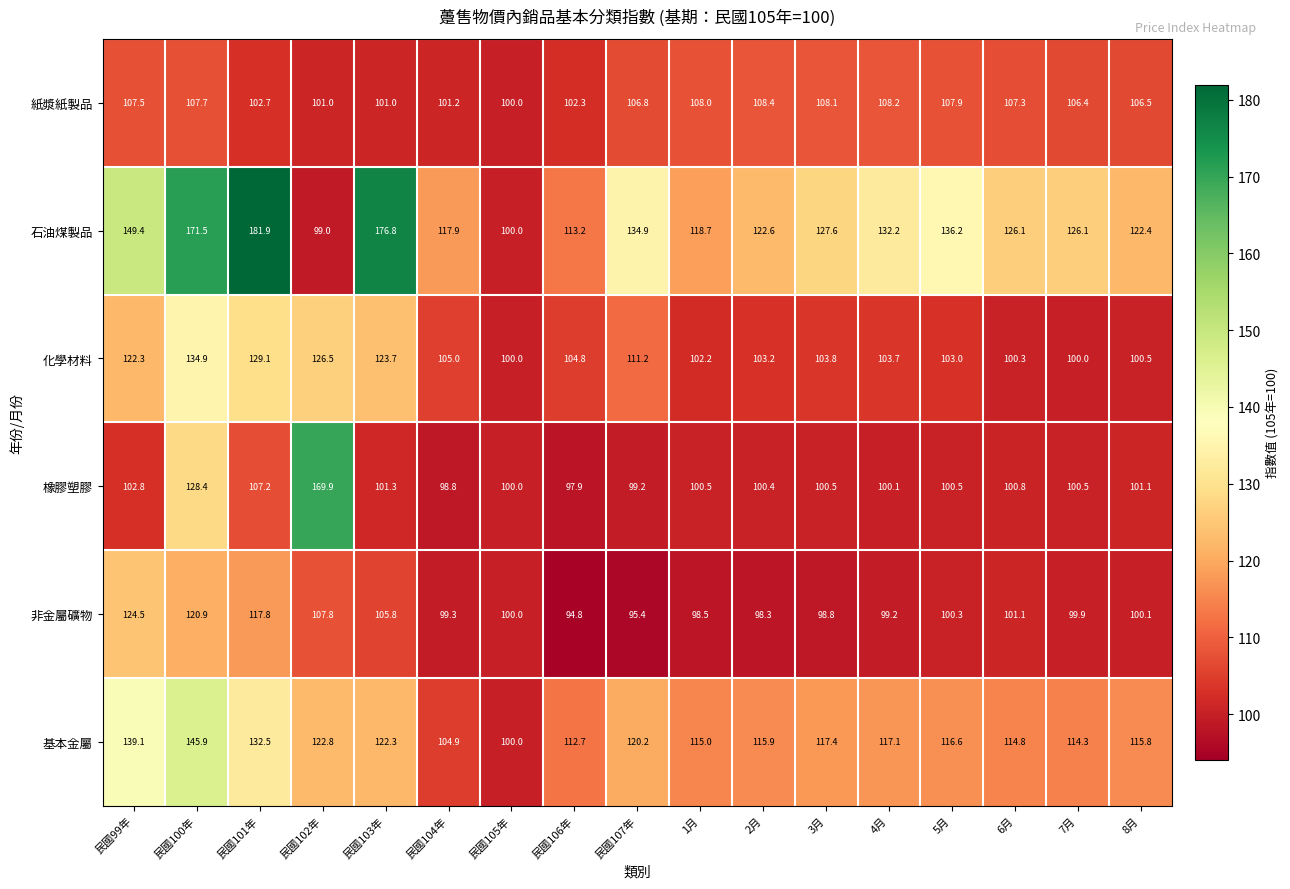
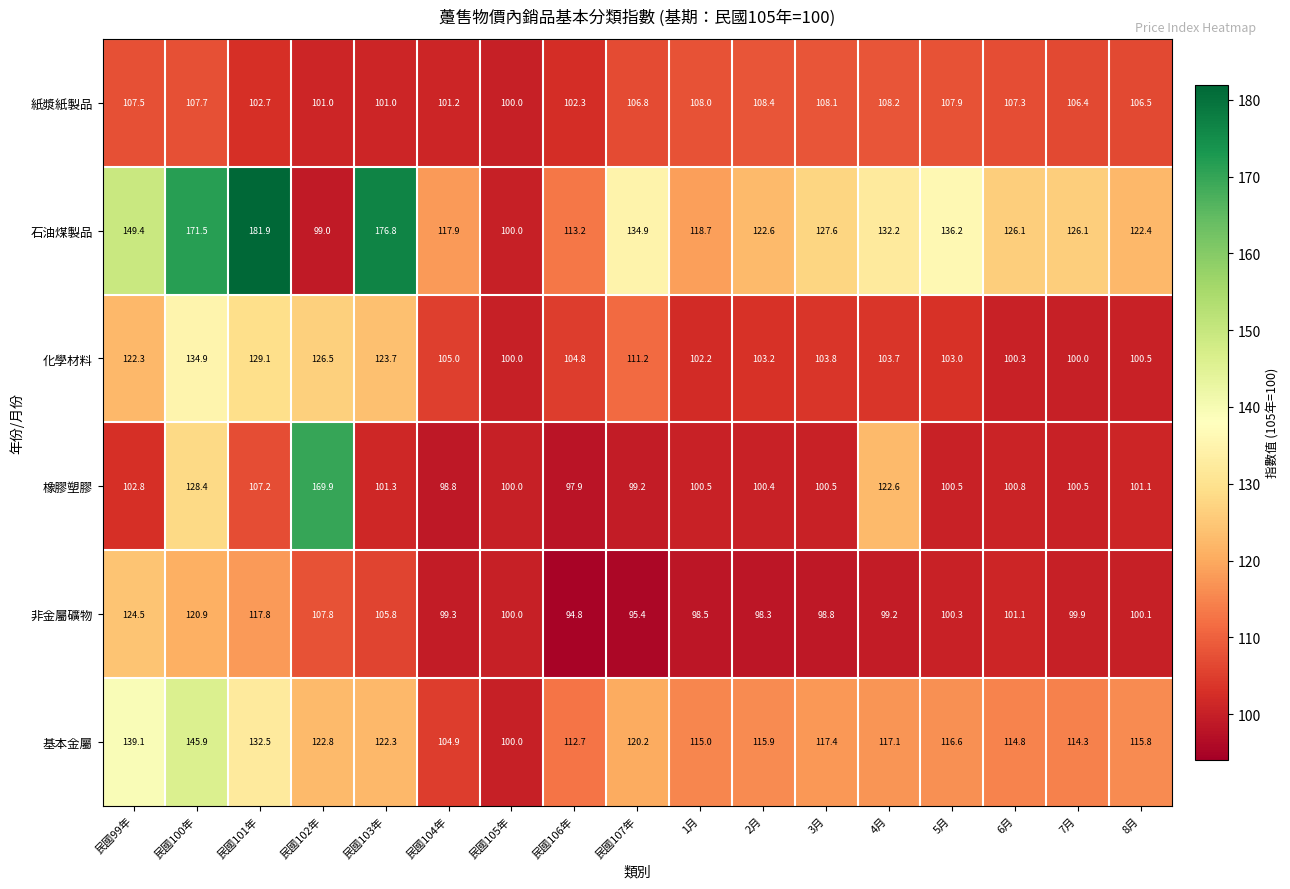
  {
    "紙漿紙製品": {
      "民國99年": 107.5,
      "民國100年": 107.7,
      "民國101年": 102.7,
      "民國102年": 101.0,
      "民國103年": 101.0,
      "民國104年": 101.2,
      "民國105年": 100.0,
      "民國106年": 102.3,
      "民國107年": 106.8,
      "1月": 108.0,
      "2月": 108.4,
      "3月": 108.1,
      "4月": 108.2,
      "5月": 107.9,
      "6月": 107.3,
      "7月": 106.4,
      "8月": 106.5
    },
    "石油煤製品": {
      "民國99年": 149.4,
      "民國100年": 171.5,
      "民國101年": 181.9,
      "民國102年": 99.0,
      "民國103年": 176.8,
      "民國104年": 117.9,
      "民國105年": 100.0,
      "民國106年": 113.2,
      "民國107年": 134.9,
      "1月": 118.7,
      "2月": 122.6,
      "3月": 127.6,
      "4月": 132.2,
      "5月": 136.2,
      "6月": 126.1,
      "7月": 126.1,
      "8月": 122.4
    },
    "化學材料": {
      "民國99年": 122.3,
      "民國100年": 134.9,
      "民國101年": 129.1,
      "民國102年": 126.5,
      "民國103年": 123.7,
      "民國104年": 105.0,
      "民國105年": 100.0,
      "民國106年": 104.8,
      "民國107年": 111.2,
      "1月": 102.2,
      "2月": 103.2,
      "3月": 103.8,
      "4月": 103.7,
      "5月": 103.0,
      "6月": 100.3,
      "7月": 100.0,
      "8月": 100.5
    },
    "橡膠塑膠": {
      "民國99年": 102.8,
      "民國100年": 128.4,
      "民國101年": 107.2,
      "民國102年": 169.9,
      "民國103年": 101.3,
      "民國104年": 98.8,
      "民國105年": 100.0,
      "民國106年": 97.9,
      "民國107年": 99.2,
      "1月": 100.5,
      "2月": 100.4,
      "3月": 100.5,
-     "4月": 100.1,
+     "4月": 122.6,
      "5月": 100.5,
      "6月": 100.8,
      "7月": 100.5,
      "8月": 101.1
    },
    "非金屬礦物": {
      "民國99年": 124.5,
      "民國100年": 120.9,
      "民國101年": 117.8,
      "民國102年": 107.8,
      "民國103年": 105.8,
      "民國104年": 99.3,
      "民國105年": 100.0,
      "民國106年": 94.8,
      "民國107年": 95.4,
      "1月": 98.5,
      "2月": 98.3,
      "3月": 98.8,
      "4月": 99.2,
      "5月": 100.3,
      "6月": 101.1,
      "7月": 99.9,
      "8月": 100.1
    },
    "基本金屬": {
      "民國99年": 139.1,
      "民國100年": 145.9,
      "民國101年": 132.5,
      "民國102年": 122.8,
      "民國103年": 122.3,
      "民國104年": 104.9,
      "民國105年": 100.0,
      "民國106年": 112.7,
      "民國107年": 120.2,
      "1月": 115.0,
      "2月": 115.9,
      "3月": 117.4,
      "4月": 117.1,
      "5月": 116.6,
      "6月": 114.8,
      "7月": 114.3,
      "8月": 115.8
    }
  }
